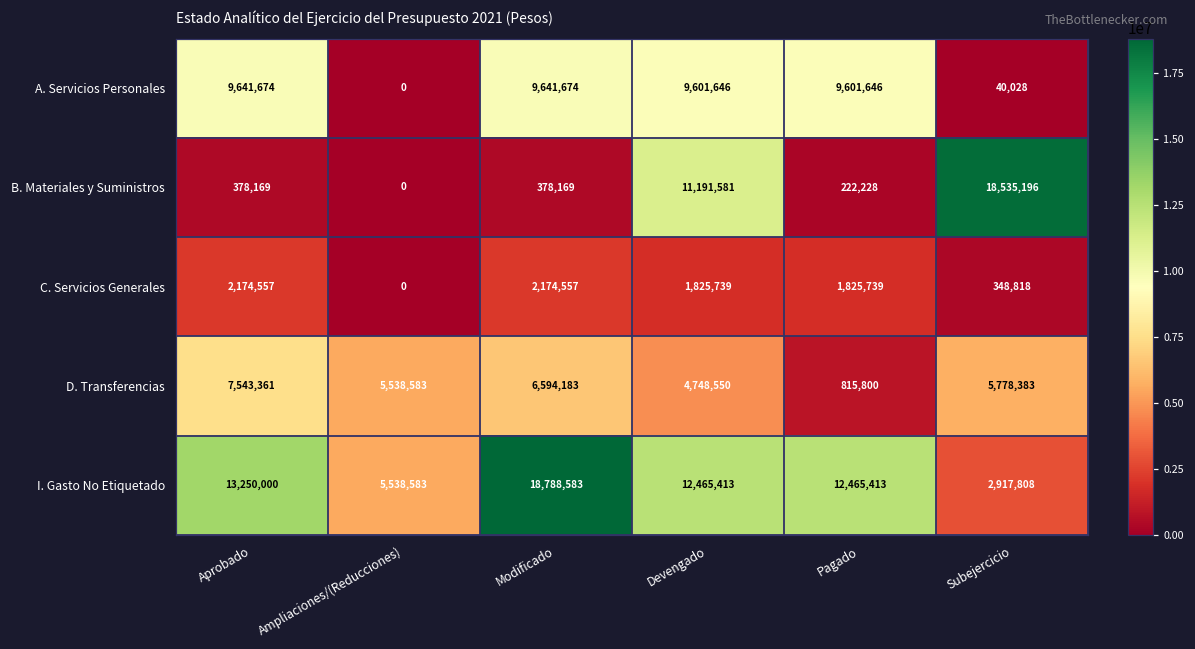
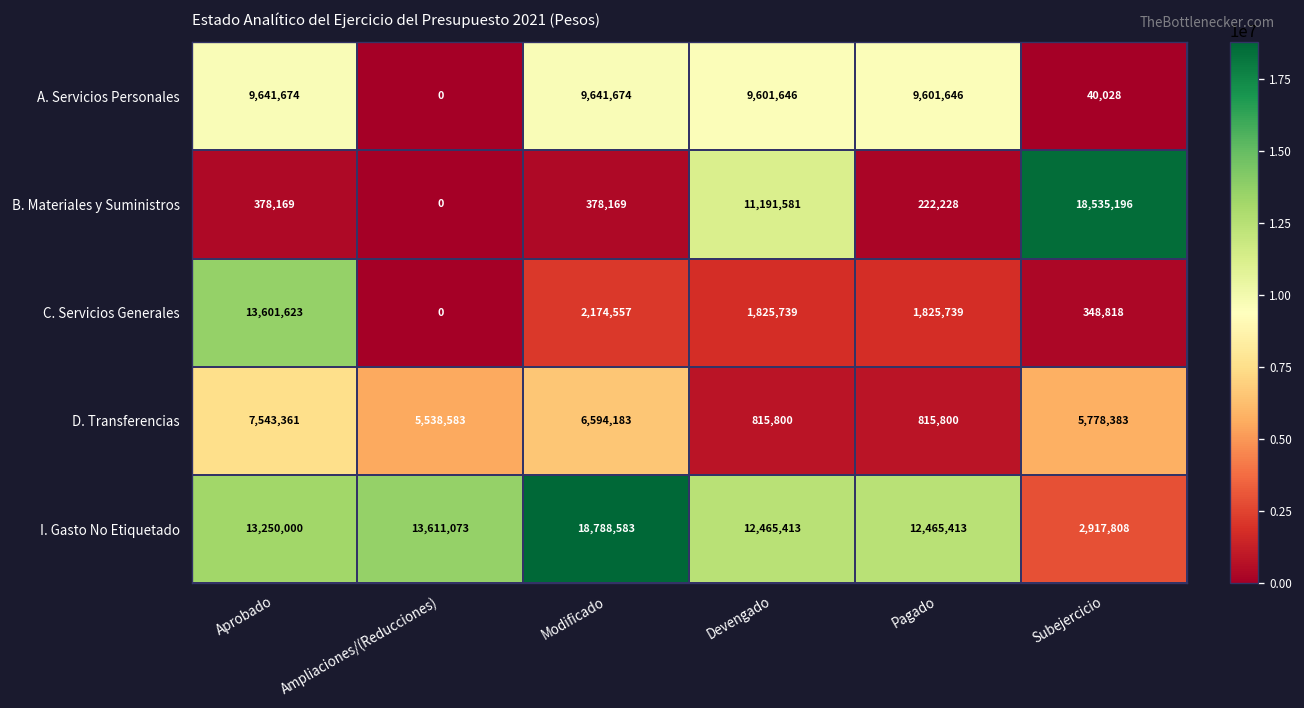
  {
    "A. Servicios Personales": {
      "Aprobado": "9,641,674",
      "Ampliaciones/(Reducciones)": "0",
      "Modificado": "9,641,674",
      "Devengado": "9,601,646",
      "Pagado": "9,601,646",
      "Subejercicio": "40,028"
    },
    "B. Materiales y Suministros": {
      "Aprobado": "378,169",
      "Ampliaciones/(Reducciones)": "0",
      "Modificado": "378,169",
      "Devengado": "11,191,581",
      "Pagado": "222,228",
      "Subejercicio": "18,535,196"
    },
    "C. Servicios Generales": {
-     "Aprobado": "2,174,557",
+     "Aprobado": "13,601,623",
      "Ampliaciones/(Reducciones)": "0",
      "Modificado": "2,174,557",
      "Devengado": "1,825,739",
      "Pagado": "1,825,739",
      "Subejercicio": "348,818"
    },
    "D. Transferencias": {
      "Aprobado": "7,543,361",
      "Ampliaciones/(Reducciones)": "5,538,583",
      "Modificado": "6,594,183",
-     "Devengado": "4,748,550",
+     "Devengado": "815,800",
      "Pagado": "815,800",
      "Subejercicio": "5,778,383"
    },
    "I. Gasto No Etiquetado": {
      "Aprobado": "13,250,000",
-     "Ampliaciones/(Reducciones)": "5,538,583",
+     "Ampliaciones/(Reducciones)": "13,611,073",
      "Modificado": "18,788,583",
      "Devengado": "12,465,413",
      "Pagado": "12,465,413",
      "Subejercicio": "2,917,808"
    }
  }
